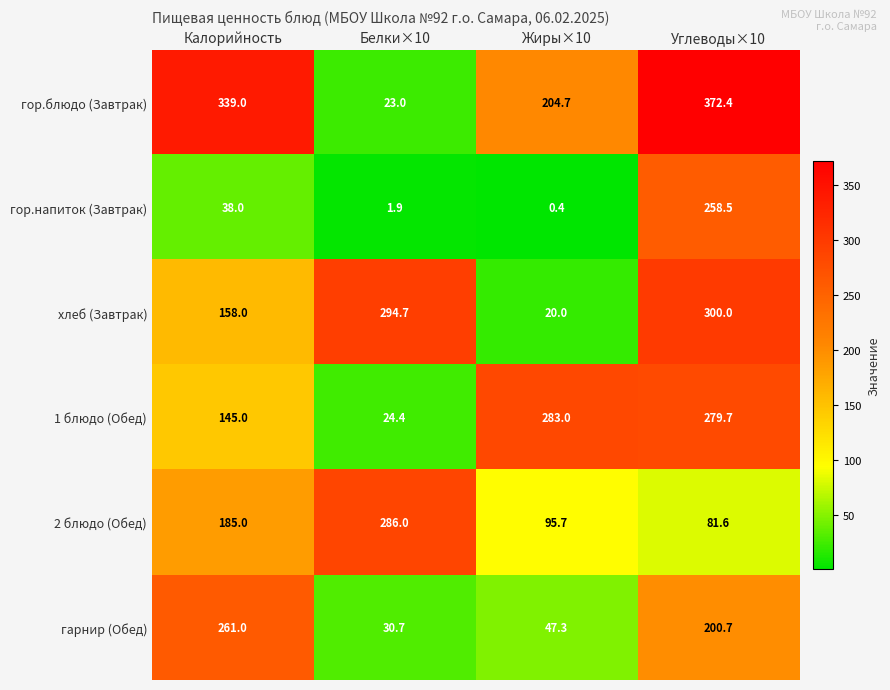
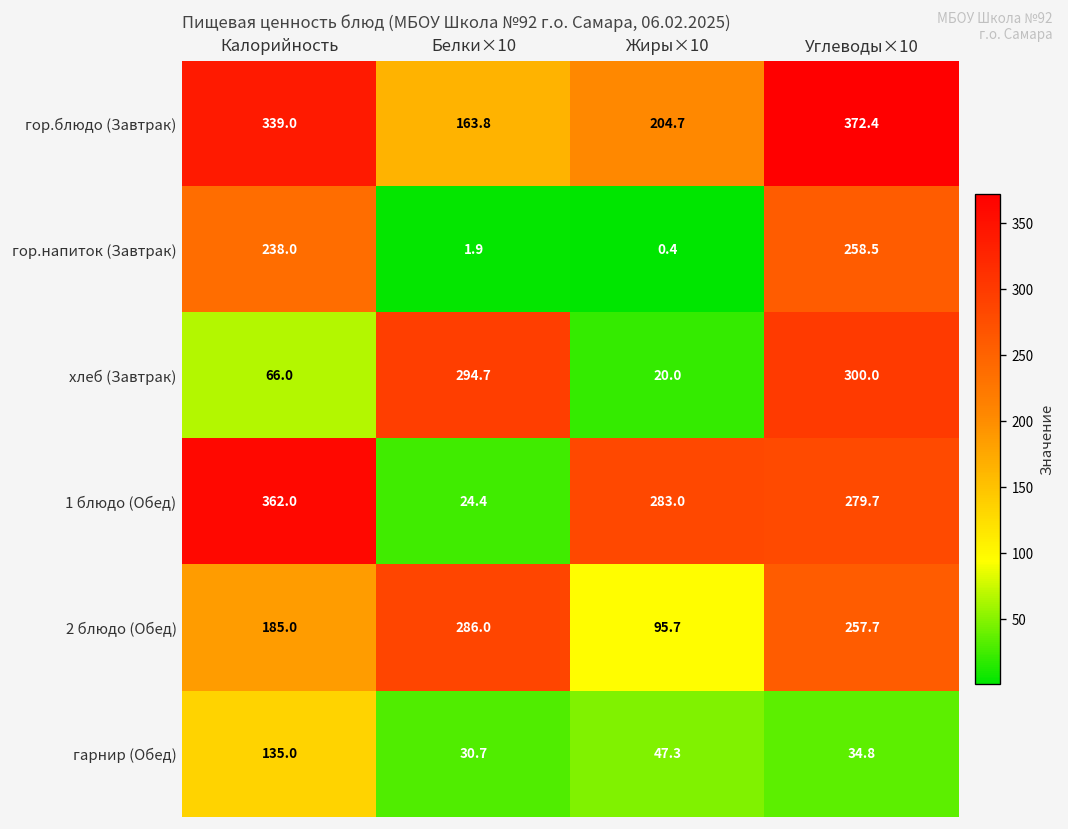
  {
    "гор.блюдо (Завтрак)": {
      "Калорийность": 339.0,
-     "Белки×10": 23.0,
+     "Белки×10": 163.8,
      "Жиры×10": 204.7,
      "Углеводы×10": 372.4
    },
    "гор.напиток (Завтрак)": {
-     "Калорийность": 38.0,
+     "Калорийность": 238.0,
      "Белки×10": 1.9,
      "Жиры×10": 0.4,
      "Углеводы×10": 258.5
    },
    "хлеб (Завтрак)": {
-     "Калорийность": 158.0,
+     "Калорийность": 66.0,
      "Белки×10": 294.7,
      "Жиры×10": 20.0,
      "Углеводы×10": 300.0
    },
    "1 блюдо (Обед)": {
-     "Калорийность": 145.0,
+     "Калорийность": 362.0,
      "Белки×10": 24.4,
      "Жиры×10": 283.0,
      "Углеводы×10": 279.7
    },
    "2 блюдо (Обед)": {
      "Калорийность": 185.0,
      "Белки×10": 286.0,
      "Жиры×10": 95.7,
-     "Углеводы×10": 81.6
+     "Углеводы×10": 257.7
    },
    "гарнир (Обед)": {
-     "Калорийность": 261.0,
+     "Калорийность": 135.0,
      "Белки×10": 30.7,
      "Жиры×10": 47.3,
-     "Углеводы×10": 200.7
+     "Углеводы×10": 34.8
    }
  }
